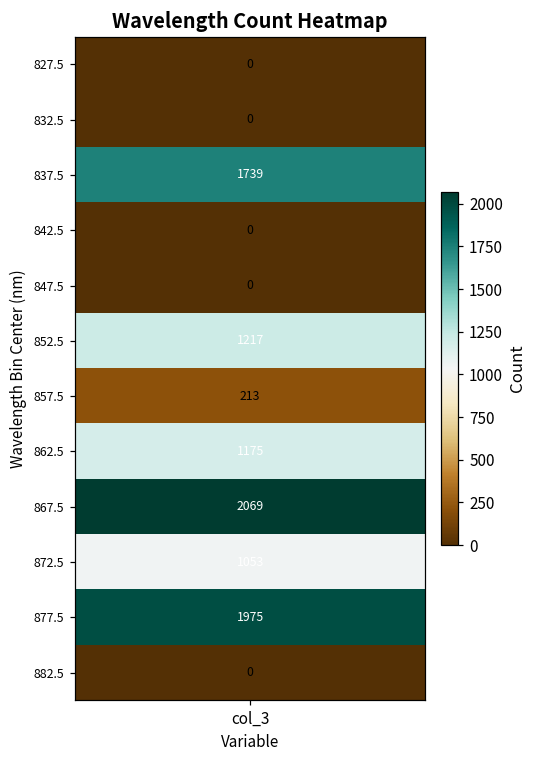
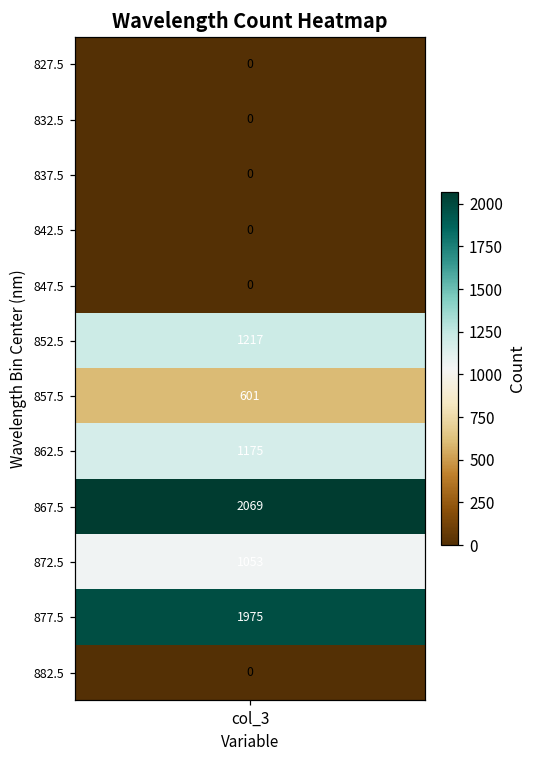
  {
    "827.5": {
      "col_3": 0
    },
    "832.5": {
      "col_3": 0
    },
    "837.5": {
-     "col_3": 1739
+     "col_3": 0
    },
    "842.5": {
      "col_3": 0
    },
    "847.5": {
      "col_3": 0
    },
    "852.5": {
      "col_3": 1217
    },
    "857.5": {
-     "col_3": 213
+     "col_3": 601
    },
    "867.5": {
      "col_3": 2069
    },
    "877.5": {
      "col_3": 1975
    },
    "882.5": {
      "col_3": 0
    }
  }
